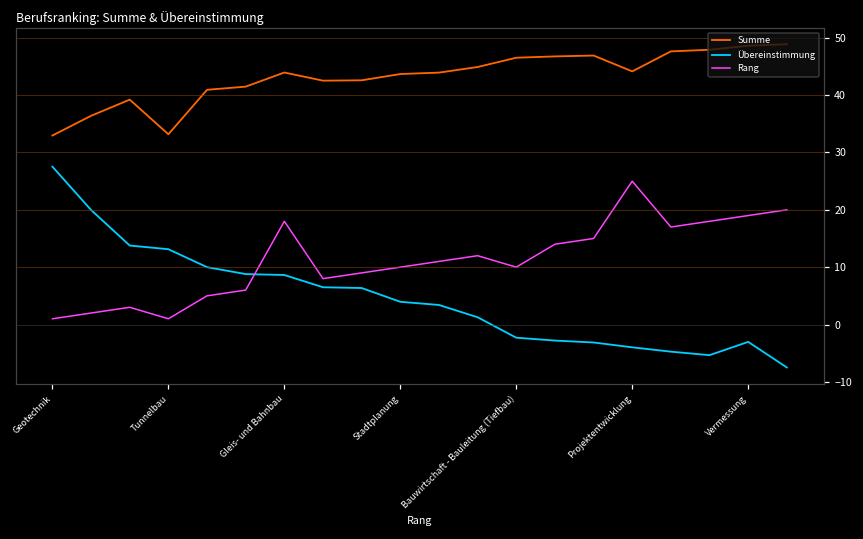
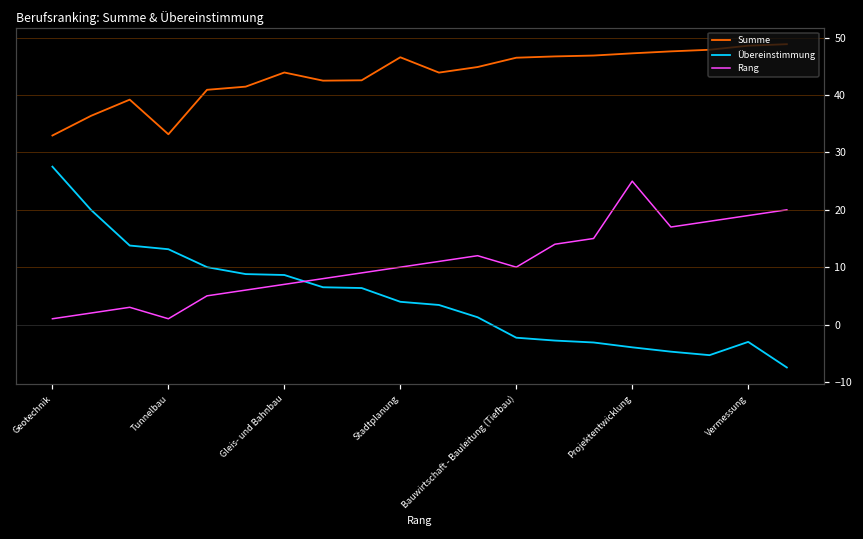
  {
    "Summe": {
      "Geotechnik": 33,
      "Tunnelbau": 33,
      "Gleis- und Bahnbau": 44,
-     "Stadtplanung": 44,
+     "Stadtplanung": 47,
      "Bauwirtschaft - Bauleitung (Tiefbau)": 47,
-     "Projektentwicklung": 44
+     "Projektentwicklung": 47
    },
    "Übereinstimmung": {
      "Geotechnik": 28,
      "Tunnelbau": 13,
      "Gleis- und Bahnbau": 9,
      "Stadtplanung": 4,
      "Bauwirtschaft - Bauleitung (Tiefbau)": -2,
      "Projektentwicklung": -4,
      "Vermessung": -3
    },
    "Rang": {
      "Geotechnik": 1,
      "Tunnelbau": 1,
-     "Gleis- und Bahnbau": 18,
+     "Gleis- und Bahnbau": 7,
      "Stadtplanung": 10,
      "Bauwirtschaft - Bauleitung (Tiefbau)": 10,
      "Projektentwicklung": 25,
      "Vermessung": 19
    }
  }
